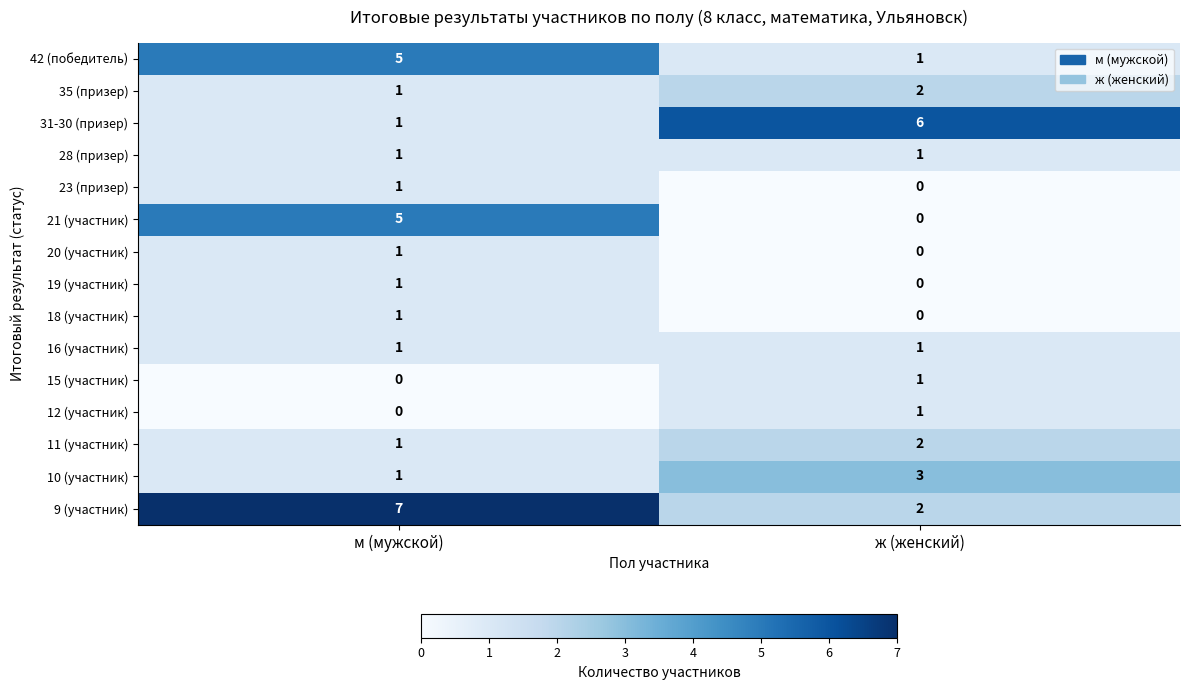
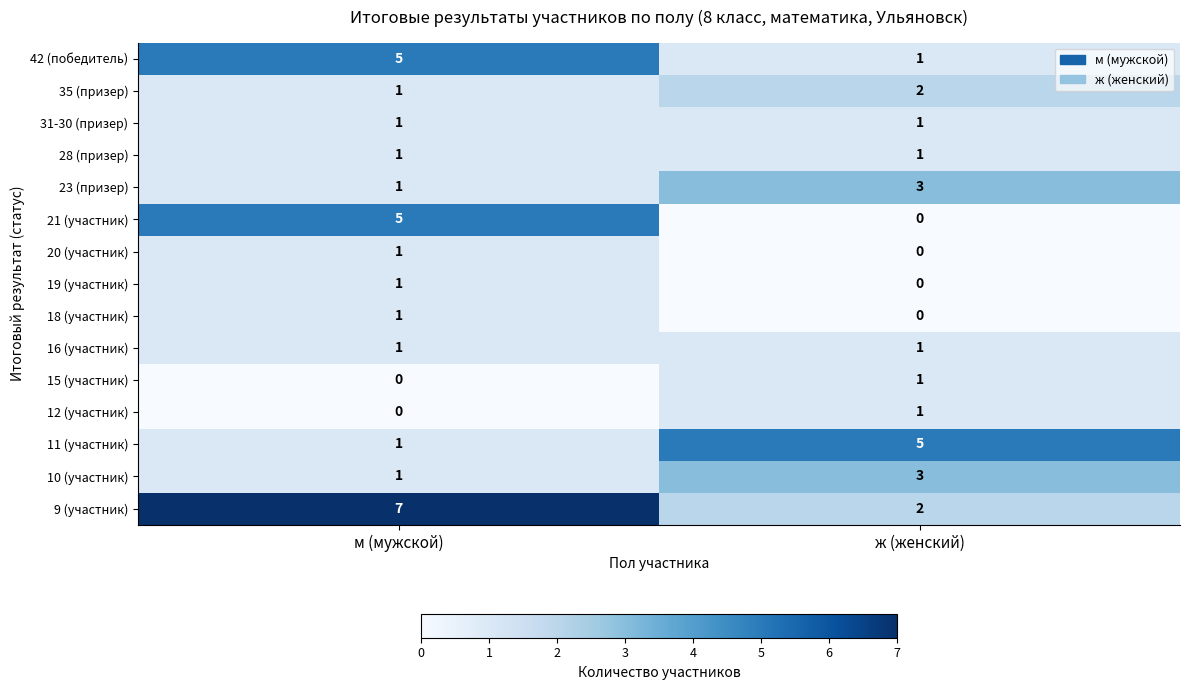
  {
    "42 (победитель)": {
      "м (мужской)": 5,
      "ж (женский)": 1
    },
    "35 (призер)": {
      "м (мужской)": 1,
      "ж (женский)": 2
    },
    "31-30 (призер)": {
      "м (мужской)": 1,
-     "ж (женский)": 6
+     "ж (женский)": 1
    },
    "28 (призер)": {
      "м (мужской)": 1,
      "ж (женский)": 1
    },
    "23 (призер)": {
      "м (мужской)": 1,
-     "ж (женский)": 0
+     "ж (женский)": 3
    },
    "21 (участник)": {
      "м (мужской)": 5,
      "ж (женский)": 0
    },
    "20 (участник)": {
      "м (мужской)": 1,
      "ж (женский)": 0
    },
    "19 (участник)": {
      "м (мужской)": 1,
      "ж (женский)": 0
    },
    "18 (участник)": {
      "м (мужской)": 1,
      "ж (женский)": 0
    },
    "16 (участник)": {
      "м (мужской)": 1,
      "ж (женский)": 1
    },
    "15 (участник)": {
      "м (мужской)": 0,
      "ж (женский)": 1
    },
    "12 (участник)": {
      "м (мужской)": 0,
      "ж (женский)": 1
    },
    "11 (участник)": {
      "м (мужской)": 1,
-     "ж (женский)": 2
+     "ж (женский)": 5
    },
    "10 (участник)": {
      "м (мужской)": 1,
      "ж (женский)": 3
    },
    "9 (участник)": {
      "м (мужской)": 7,
      "ж (женский)": 2
    }
  }
